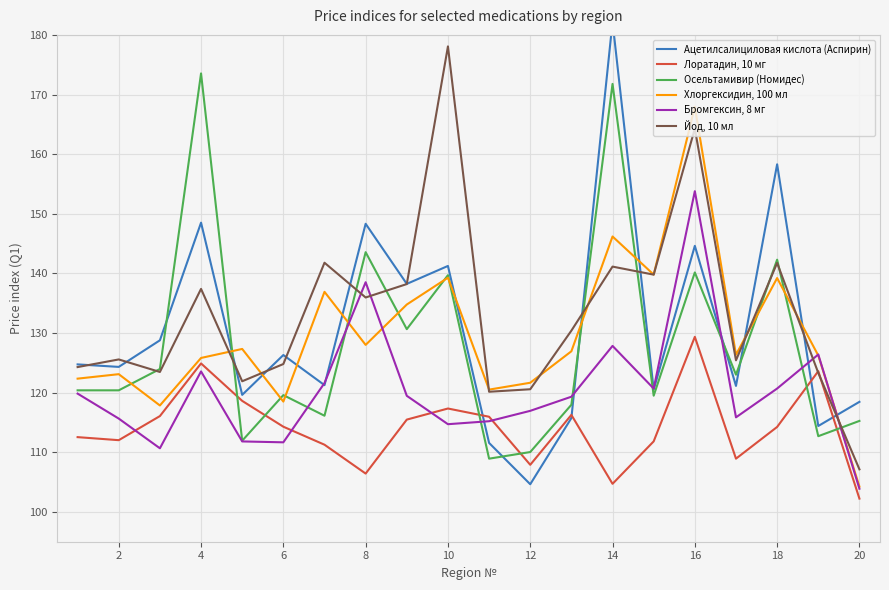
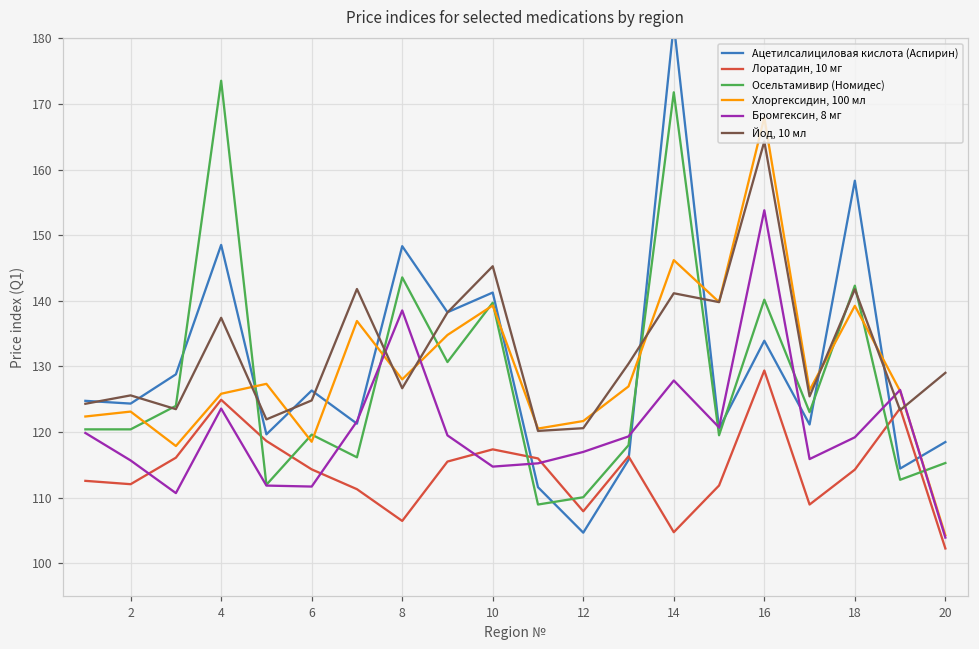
  {
    "Ацетилсалициловая кислота (Аспирин)": {
      "2": 124,
      "4": 149,
      "6": 126,
      "8": 148,
      "10": 141,
      "12": 105,
-     "16": 145,
+     "16": 134,
      "18": 158,
      "20": 118
    },
    "Лоратадин, 10 мг": {
      "2": 112,
      "4": 125,
      "6": 114,
      "8": 106,
      "10": 117,
      "12": 108,
      "14": 105,
      "16": 129,
      "18": 114,
      "20": 102
    },
    "Осельтамивир (Номидес)": {
      "2": 120,
      "4": 174,
      "6": 120,
      "8": 144,
      "12": 110,
      "14": 172,
      "16": 140,
      "18": 142,
      "20": 115
    },
    "Хлоргексидин, 100 мл": {
      "2": 123,
      "4": 126,
      "6": 119,
      "8": 128,
      "12": 122,
      "14": 146,
      "18": 139
    },
    "Бромгексин, 8 мг": {
      "2": 116,
      "4": 124,
      "6": 112,
      "8": 139,
      "10": 115,
      "12": 117,
      "14": 128,
      "16": 154,
-     "18": 121
+     "18": 119
    },
    "Йод, 10 мл": {
      "2": 126,
      "4": 137,
      "6": 125,
-     "8": 136,
-     "10": 178,
+     "8": 127,
+     "10": 145,
      "12": 121,
      "14": 141,
      "18": 142,
-     "20": 107
+     "20": 129
    }
  }
